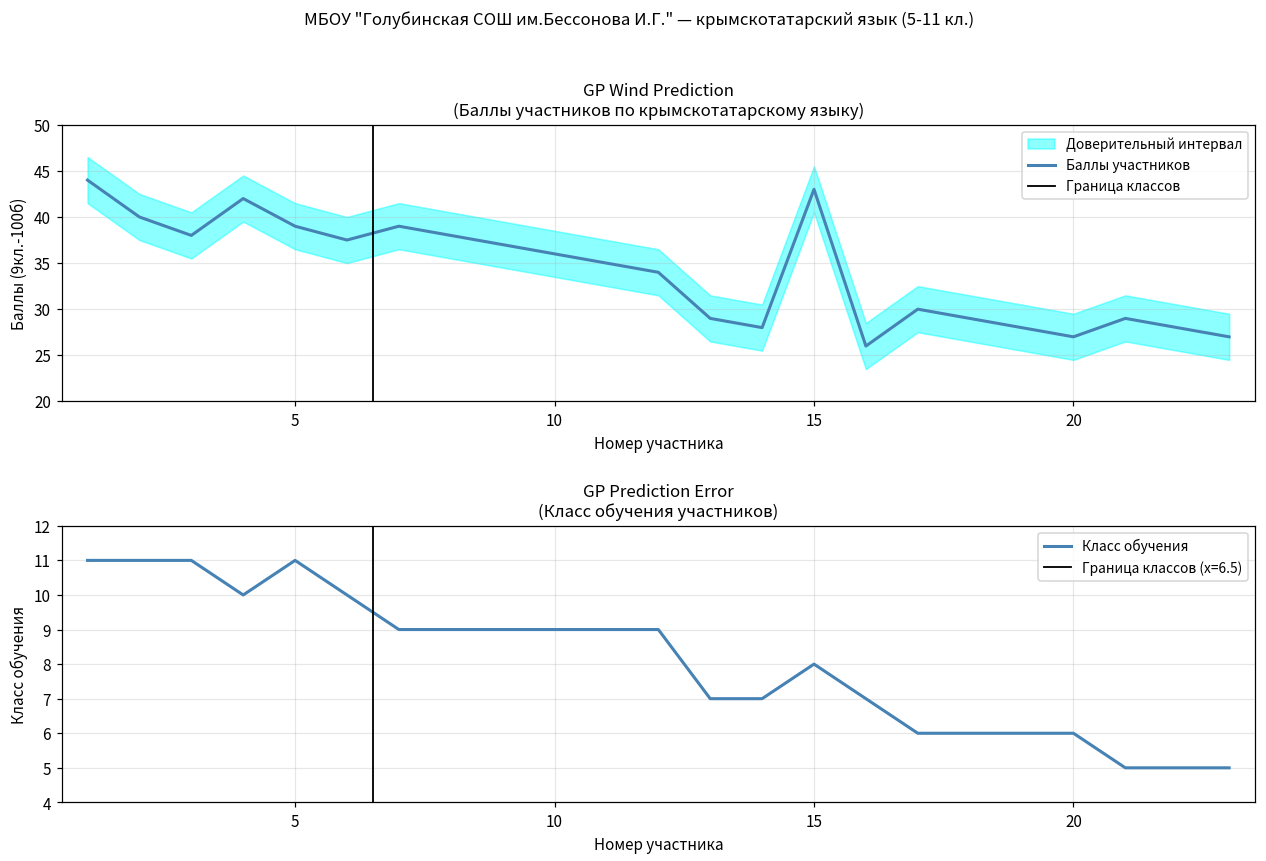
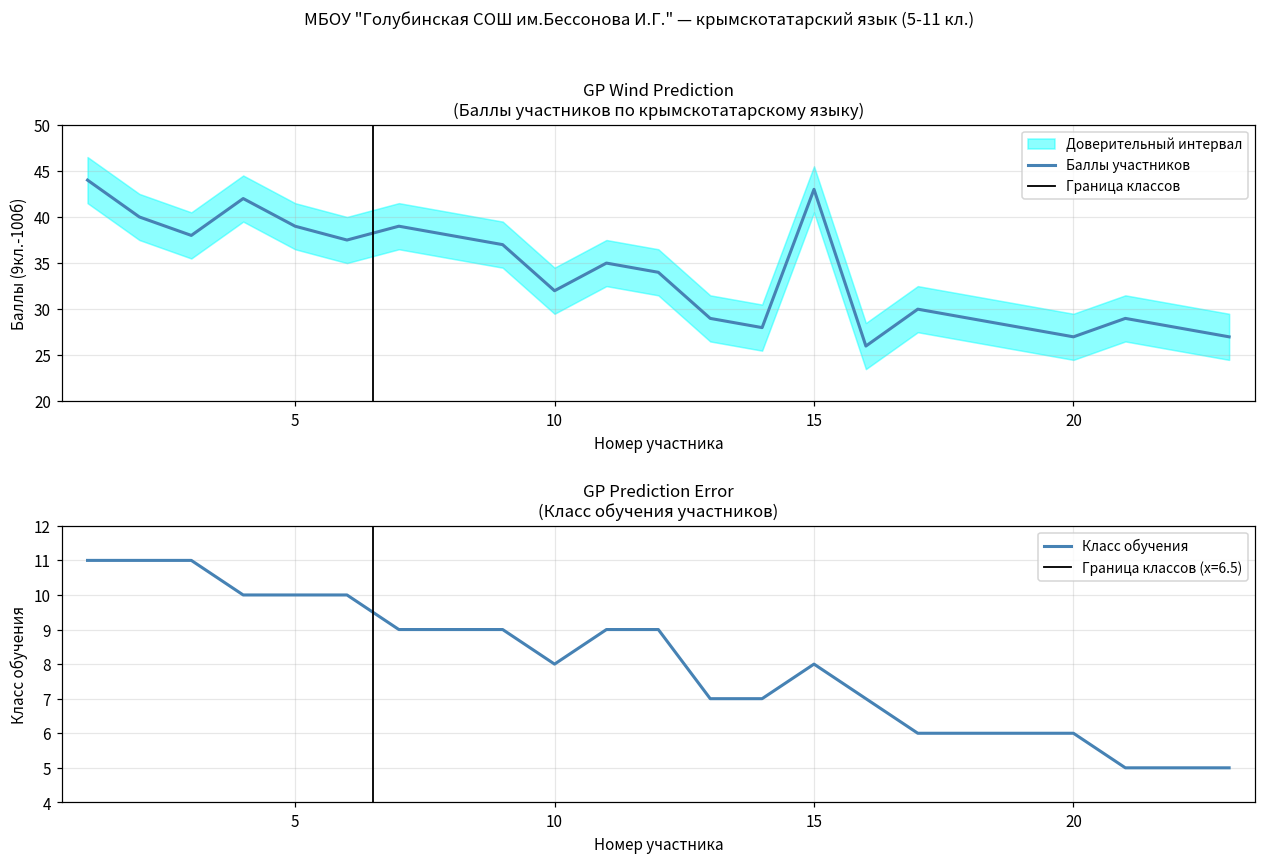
  {
    "GP Wind Prediction (Баллы участников по крымскотатарскому языку)": {
      "Баллы участников": {
        "5": 39,
-       "10": 36,
+       "10": 32,
        "15": 43,
        "20": 27
      }
    },
    "GP Prediction Error (Класс обучения участников)": {
-     "5": 11,
-     "10": 9,
+     "5": 10,
+     "10": 8,
      "15": 8,
      "20": 6
    }
  }
